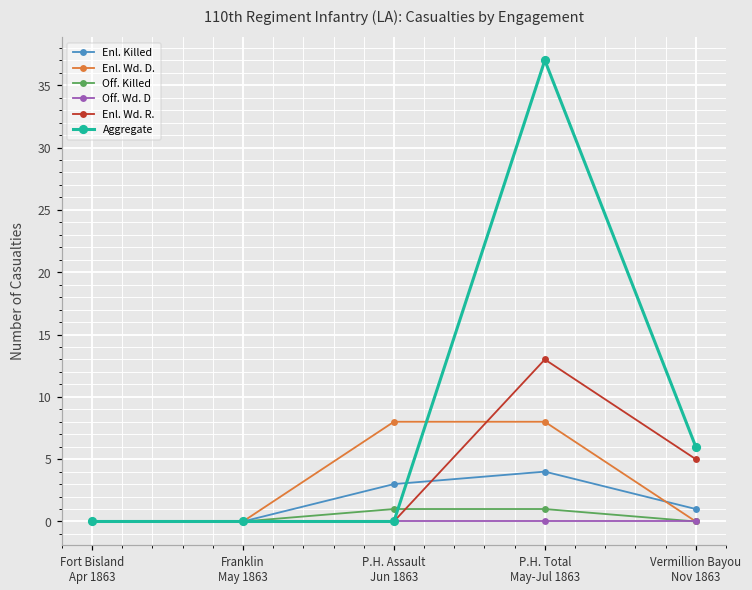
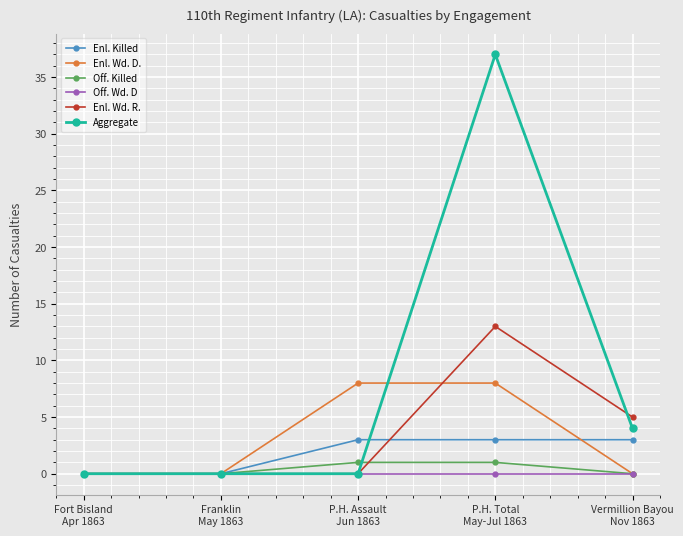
  {
    "Enl. Killed": {
      "P.H. Assault Jun 1863": 3,
-     "P.H. Total May-Jul 1863": 4,
-     "Vermillion Bayou Nov 1863": 1
+     "P.H. Total May-Jul 1863": 3,
+     "Vermillion Bayou Nov 1863": 3
    },
    "Enl. Wd. D.": {
      "P.H. Assault Jun 1863": 8,
      "P.H. Total May-Jul 1863": 8
    },
    "Off. Killed": {
      "P.H. Assault Jun 1863": 1,
      "P.H. Total May-Jul 1863": 1
    },
    "Off. Wd. D": {
      "P.H. Total May-Jul 1863": 0
    },
    "Enl. Wd. R.": {
      "P.H. Total May-Jul 1863": 13,
      "Vermillion Bayou Nov 1863": 5
    },
    "Aggregate": {
      "P.H. Total May-Jul 1863": 37,
-     "Vermillion Bayou Nov 1863": 6
+     "Vermillion Bayou Nov 1863": 4
    }
  }
